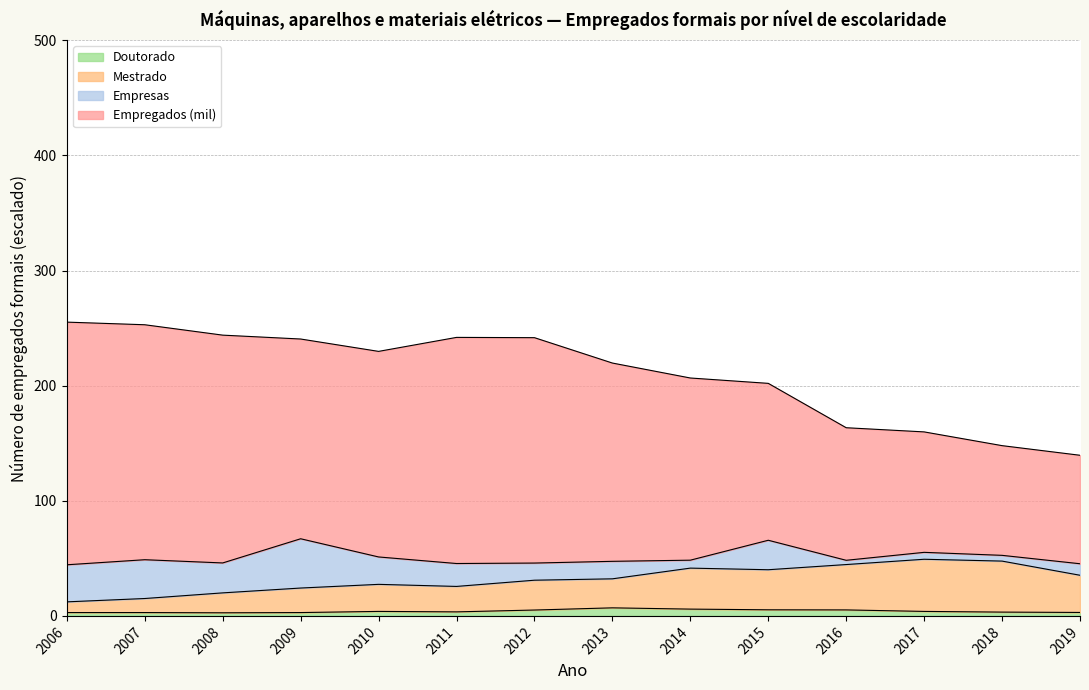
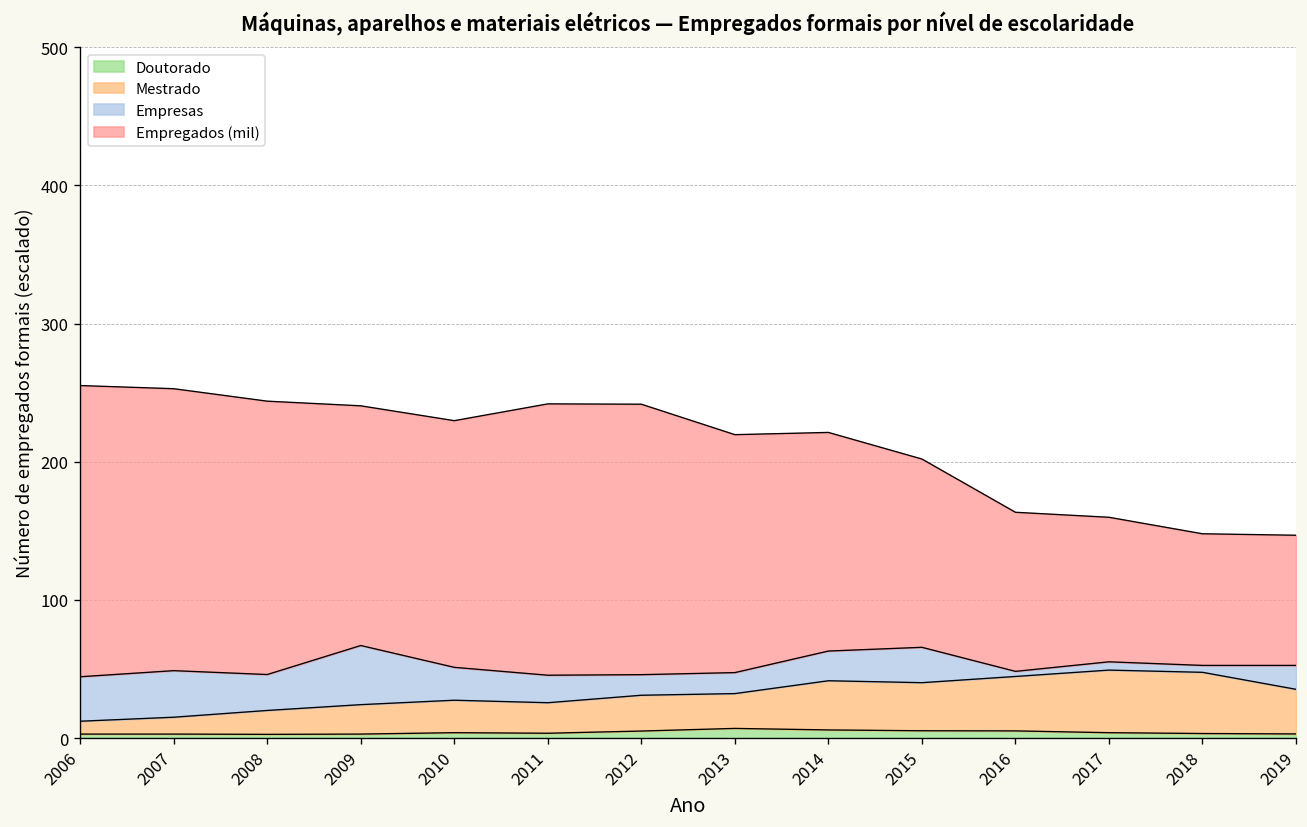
  {
    "Doutorado": {
      "2006": 3,
      "2007": 3,
      "2008": 3,
      "2009": 3,
      "2010": 4,
      "2011": 4,
      "2012": 5,
      "2013": 7,
      "2014": 6,
      "2015": 5,
      "2016": 5,
      "2017": 4,
      "2018": 3,
      "2019": 3
    },
    "Empresas": {
      "2006": 32,
      "2007": 34,
      "2008": 26,
      "2009": 43,
      "2010": 24,
      "2011": 20,
      "2012": 15,
      "2013": 15,
-     "2014": 7,
+     "2014": 22,
      "2015": 26,
      "2016": 4,
      "2017": 6,
      "2018": 5,
-     "2019": 10
+     "2019": 17
    }
  }
